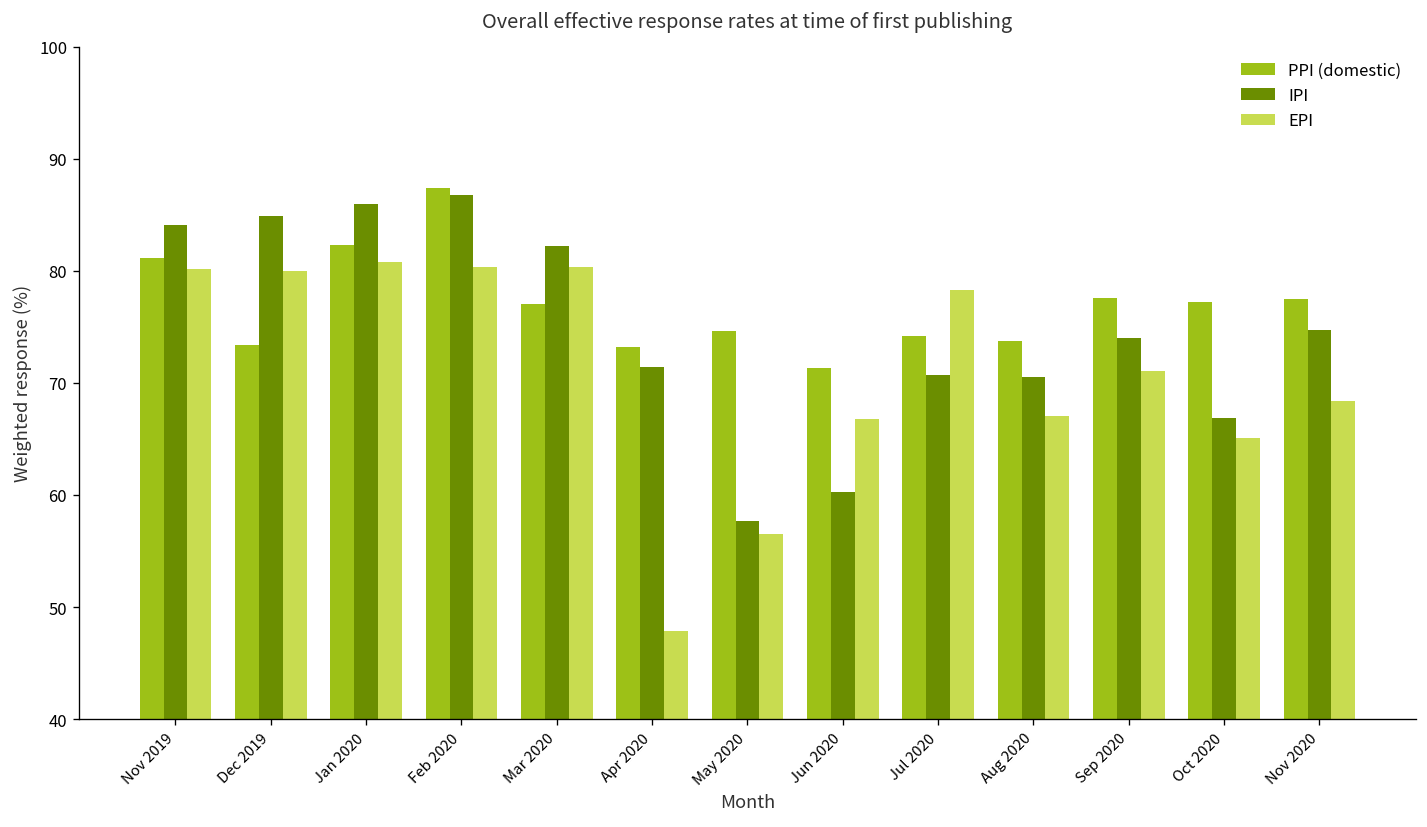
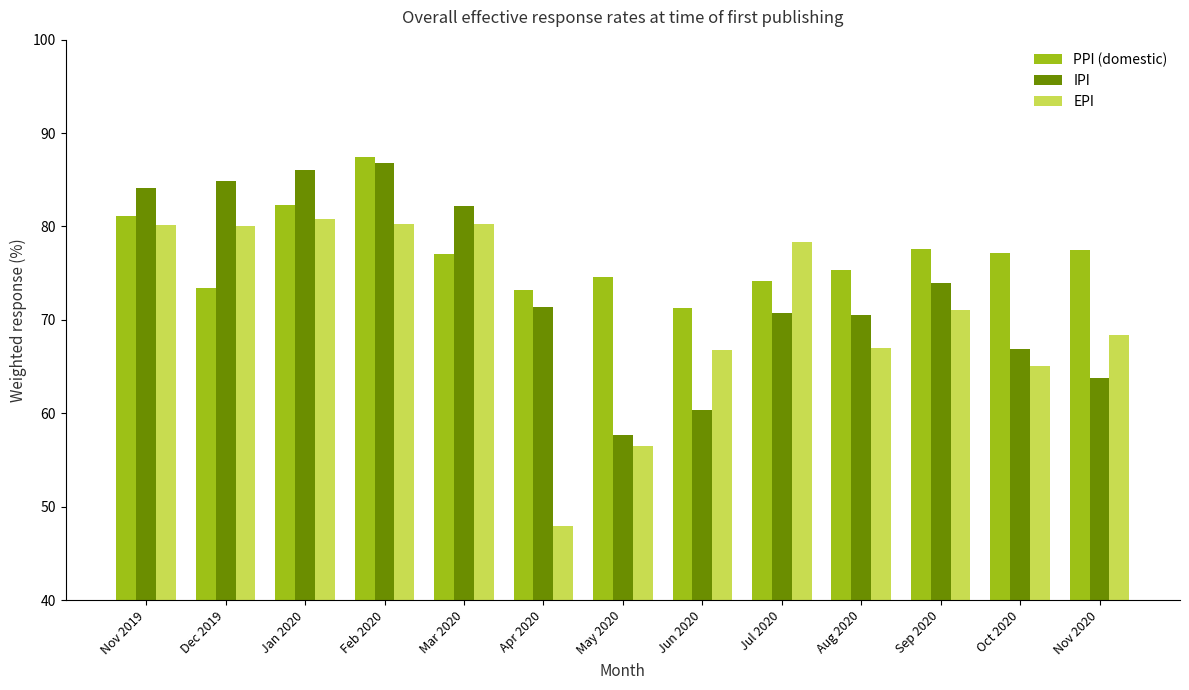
  {
    "PPI (domestic)": {
      "Nov 2019": 81,
      "Dec 2019": 73,
      "Jan 2020": 82,
      "Feb 2020": 87,
      "Mar 2020": 77,
      "Apr 2020": 73,
      "May 2020": 75,
      "Jun 2020": 71,
      "Jul 2020": 74,
-     "Aug 2020": 74,
+     "Aug 2020": 75,
      "Sep 2020": 78,
      "Oct 2020": 77,
      "Nov 2020": 78
    },
    "IPI": {
      "Nov 2019": 84,
      "Dec 2019": 85,
      "Jan 2020": 86,
      "Feb 2020": 87,
      "Mar 2020": 82,
      "Apr 2020": 71,
      "May 2020": 58,
      "Jun 2020": 60,
      "Jul 2020": 71,
      "Aug 2020": 71,
      "Sep 2020": 74,
      "Oct 2020": 67,
-     "Nov 2020": 75
+     "Nov 2020": 64
    },
    "EPI": {
      "Nov 2019": 80,
      "Dec 2019": 80,
      "Jan 2020": 81,
      "Feb 2020": 80,
      "Mar 2020": 80,
      "Apr 2020": 48,
      "May 2020": 57,
      "Jun 2020": 67,
      "Jul 2020": 78,
      "Aug 2020": 67,
      "Sep 2020": 71,
      "Oct 2020": 65,
      "Nov 2020": 68
    }
  }
